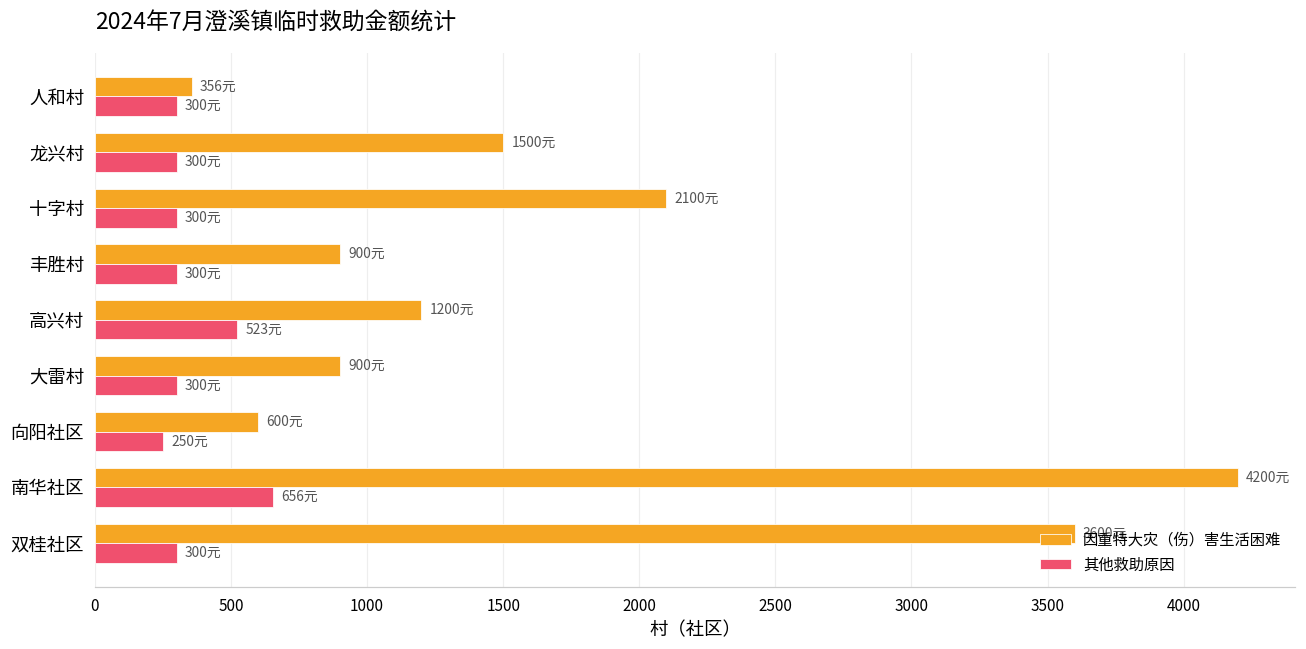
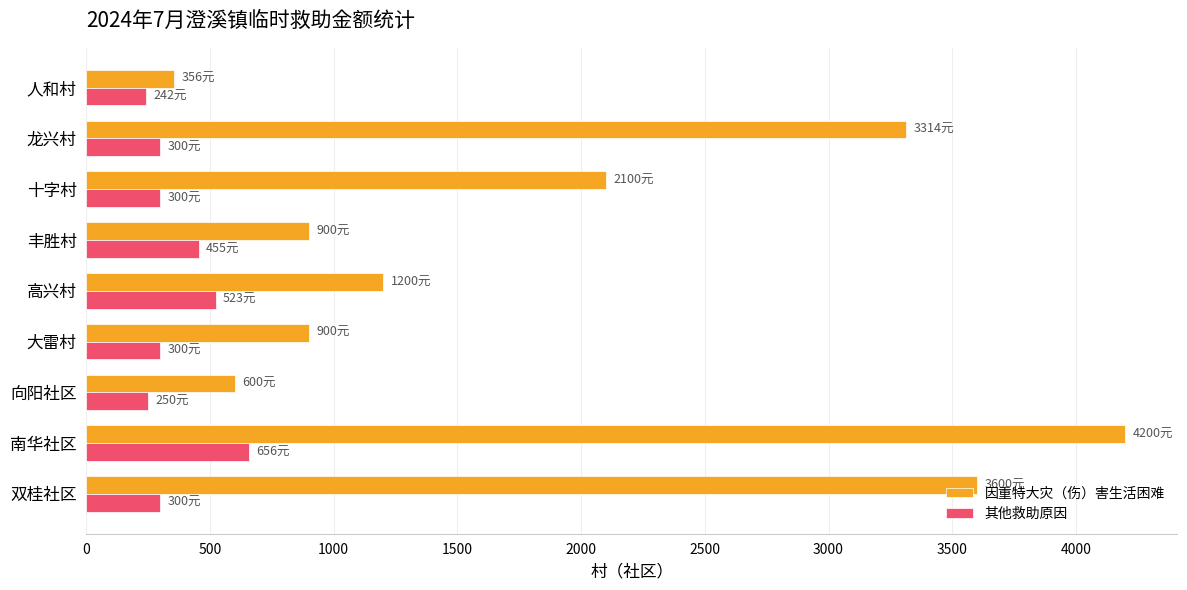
  {
    "因重特大灾（伤）害生活困难": {
      "人和村": "356元",
-     "龙兴村": "1500元",
+     "龙兴村": "3314元",
      "十字村": "2100元",
      "丰胜村": "900元",
      "高兴村": "1200元",
      "大雷村": "900元",
      "向阳社区": "600元",
      "南华社区": "4200元",
      "双桂社区": "3600元"
    },
    "其他救助原因": {
-     "人和村": "300元",
+     "人和村": "242元",
      "龙兴村": "300元",
      "十字村": "300元",
-     "丰胜村": "300元",
+     "丰胜村": "455元",
      "高兴村": "523元",
      "大雷村": "300元",
      "向阳社区": "250元",
      "南华社区": "656元",
      "双桂社区": "300元"
    }
  }
